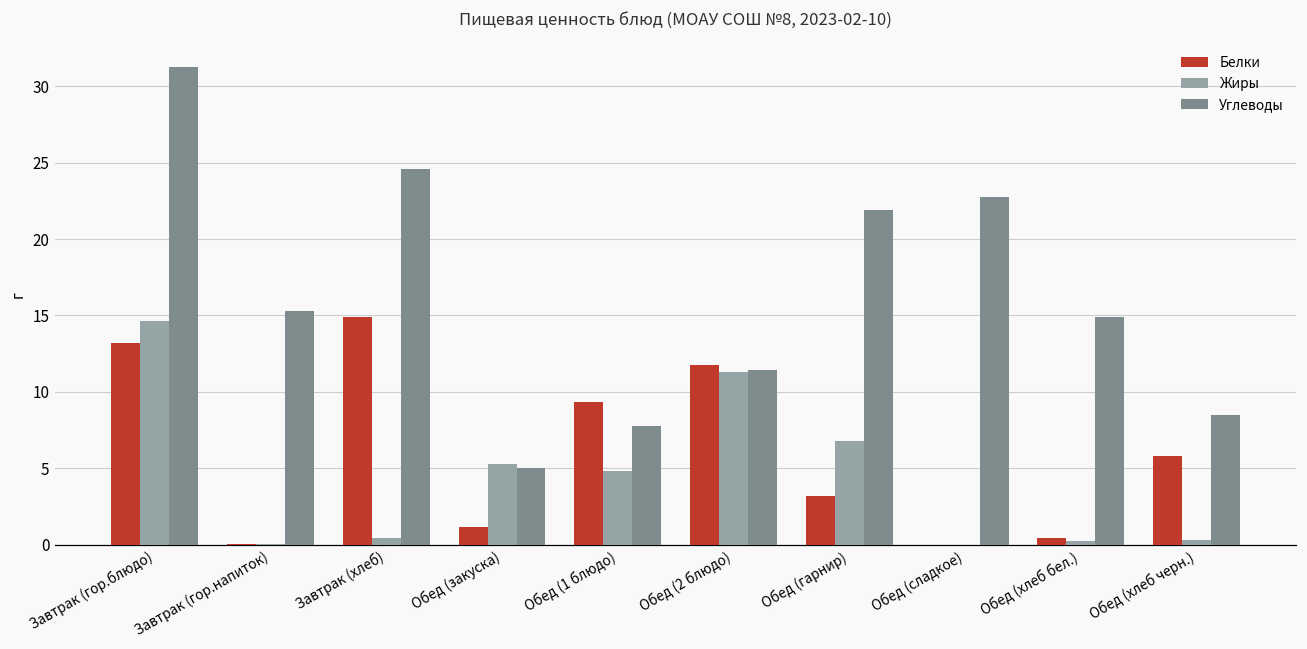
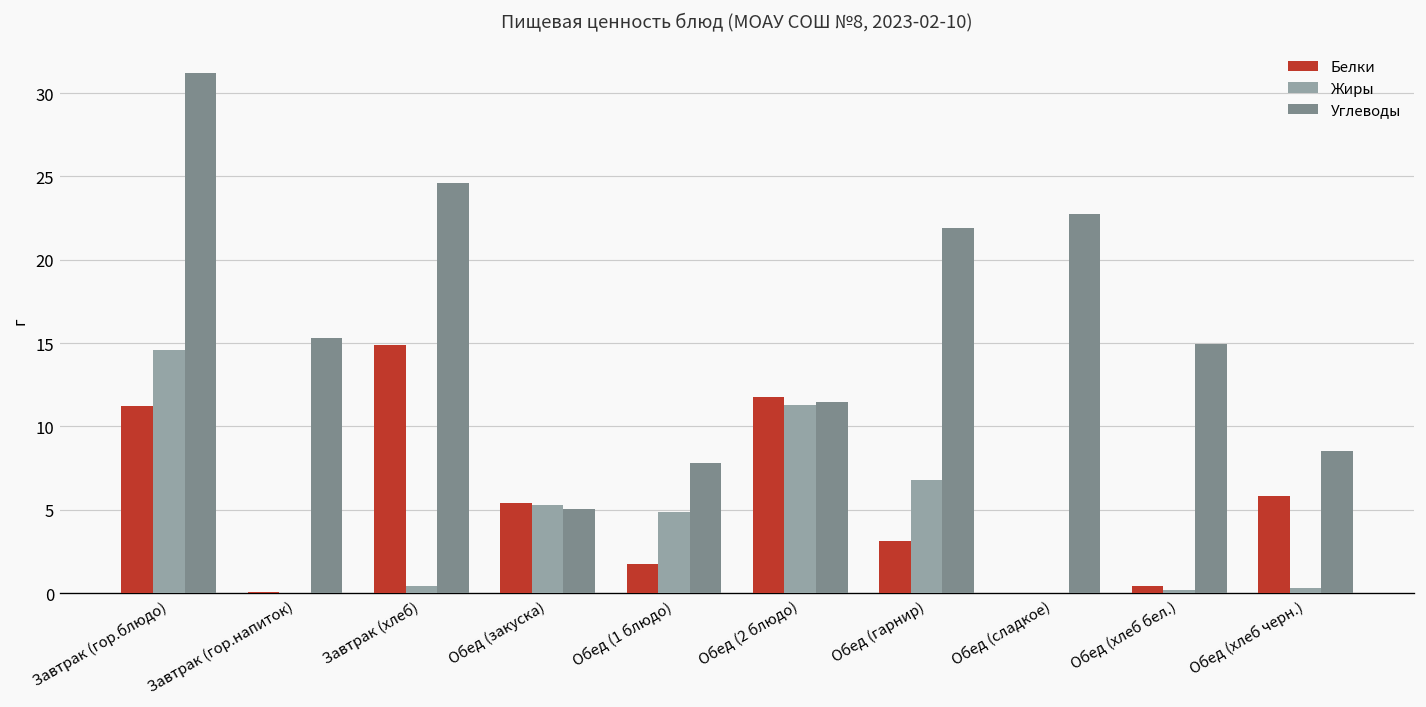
  {
    "Белки": {
-     "Завтрак (гор.блюдо)": 13.2,
+     "Завтрак (гор.блюдо)": 11.2,
      "Завтрак (хлеб)": 14.9,
-     "Обед (закуска)": 1.2,
-     "Обед (1 блюдо)": 9.4,
+     "Обед (закуска)": 5.4,
+     "Обед (1 блюдо)": 1.8,
      "Обед (2 блюдо)": 11.8,
      "Обед (гарнир)": 3.2,
      "Обед (сладкое)": 0.0,
      "Обед (хлеб бел.)": 0.5,
      "Обед (хлеб черн.)": 5.8
    }
  }
